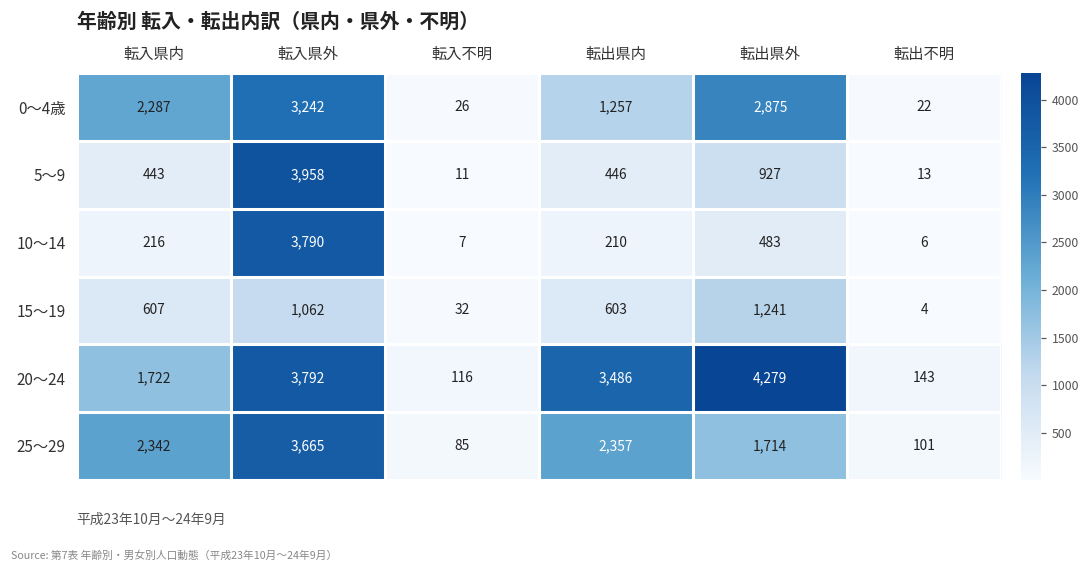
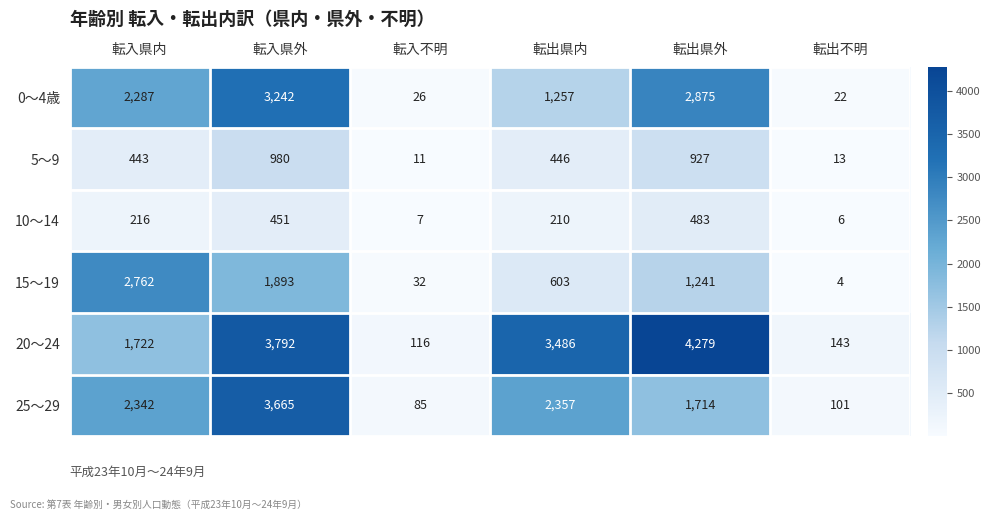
  {
    "0～4歳": {
      "転入県内": "2,287",
      "転入県外": "3,242",
      "転入不明": "26",
      "転出県内": "1,257",
      "転出県外": "2,875",
      "転出不明": "22"
    },
    "5～9": {
      "転入県内": "443",
-     "転入県外": "3,958",
+     "転入県外": "980",
      "転入不明": "11",
      "転出県内": "446",
      "転出県外": "927",
      "転出不明": "13"
    },
    "10～14": {
      "転入県内": "216",
-     "転入県外": "3,790",
+     "転入県外": "451",
      "転入不明": "7",
      "転出県内": "210",
      "転出県外": "483",
      "転出不明": "6"
    },
    "15～19": {
-     "転入県内": "607",
-     "転入県外": "1,062",
+     "転入県内": "2,762",
+     "転入県外": "1,893",
      "転入不明": "32",
      "転出県内": "603",
      "転出県外": "1,241",
      "転出不明": "4"
    },
    "20～24": {
      "転入県内": "1,722",
      "転入県外": "3,792",
      "転入不明": "116",
      "転出県内": "3,486",
      "転出県外": "4,279",
      "転出不明": "143"
    },
    "25～29": {
      "転入県内": "2,342",
      "転入県外": "3,665",
      "転入不明": "85",
      "転出県内": "2,357",
      "転出県外": "1,714",
      "転出不明": "101"
    }
  }
